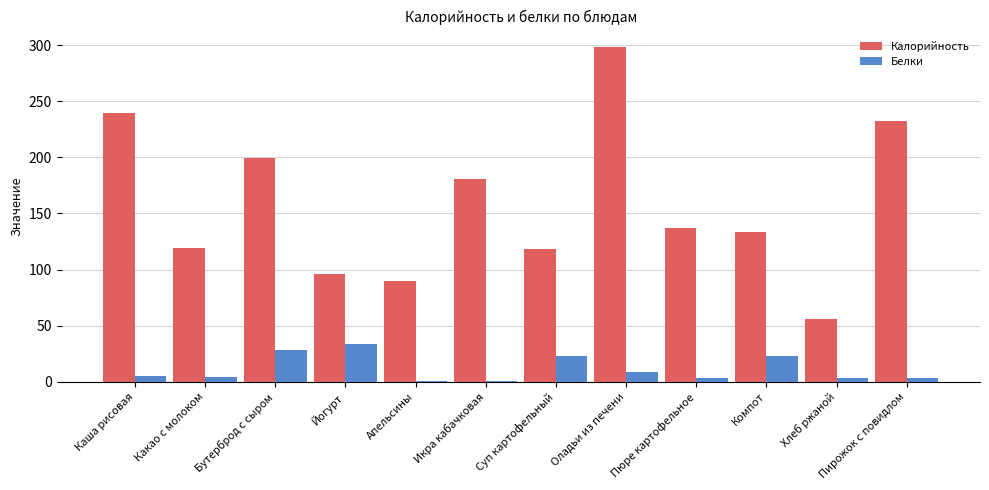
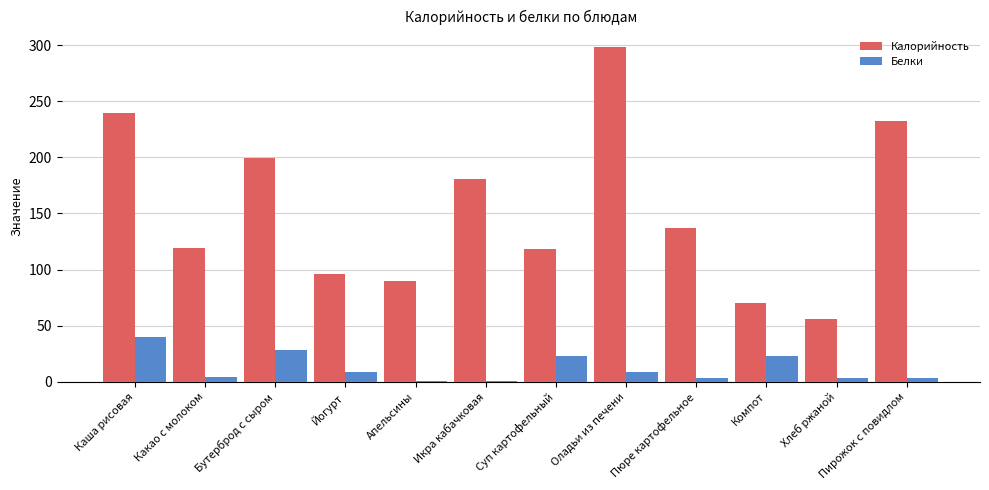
  {
    "Калорийность": {
      "Каша рисовая": 239,
      "Какао с молоком": 119,
      "Бутерброд с сыром": 199,
      "Йогурт": 96,
      "Апельсины": 90,
      "Икра кабачковая": 181,
      "Суп картофельный": 118,
      "Оладьи из печени": 298,
      "Пюре картофельное": 137,
-     "Компот": 133,
+     "Компот": 70,
      "Хлеб ржаной": 56,
      "Пирожок с повидлом": 232
    },
    "Белки": {
-     "Каша рисовая": 5,
+     "Каша рисовая": 40,
      "Какао с молоком": 4,
      "Бутерброд с сыром": 28,
-     "Йогурт": 34,
+     "Йогурт": 9,
      "Суп картофельный": 23,
      "Оладьи из печени": 9,
      "Пюре картофельное": 3,
      "Компот": 23,
      "Хлеб ржаной": 3,
      "Пирожок с повидлом": 3
    }
  }
